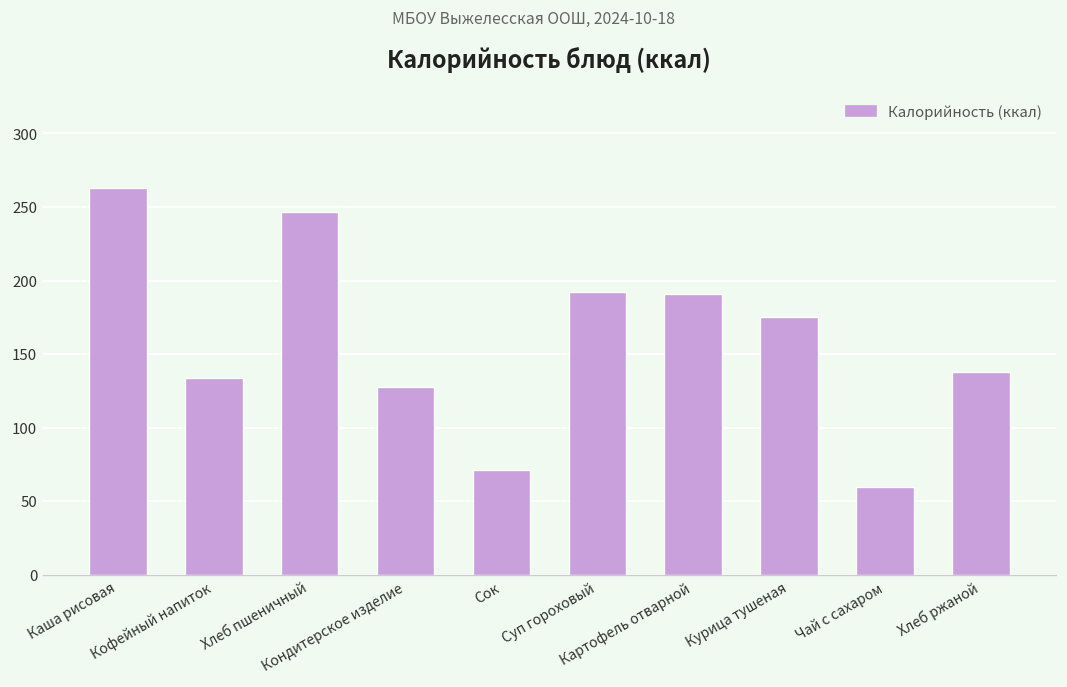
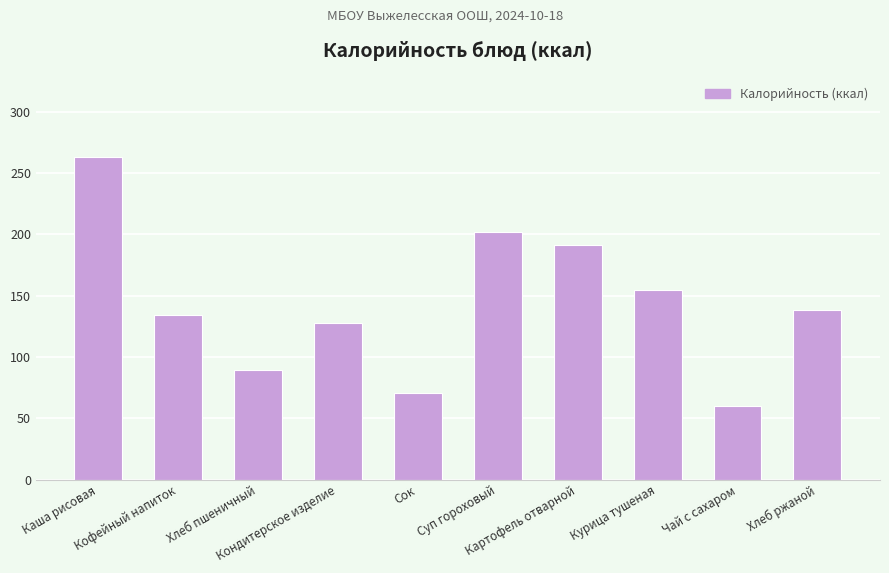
  {
    "Каша рисовая": 263,
    "Кофейный напиток": 134,
-   "Хлеб пшеничный": 247,
+   "Хлеб пшеничный": 90,
    "Кондитерское изделие": 128,
    "Сок": 71,
-   "Суп гороховый": 192,
+   "Суп гороховый": 202,
    "Картофель отварной": 191,
-   "Курица тушеная": 175,
+   "Курица тушеная": 155,
    "Чай с сахаром": 60,
    "Хлеб ржаной": 138
  }
